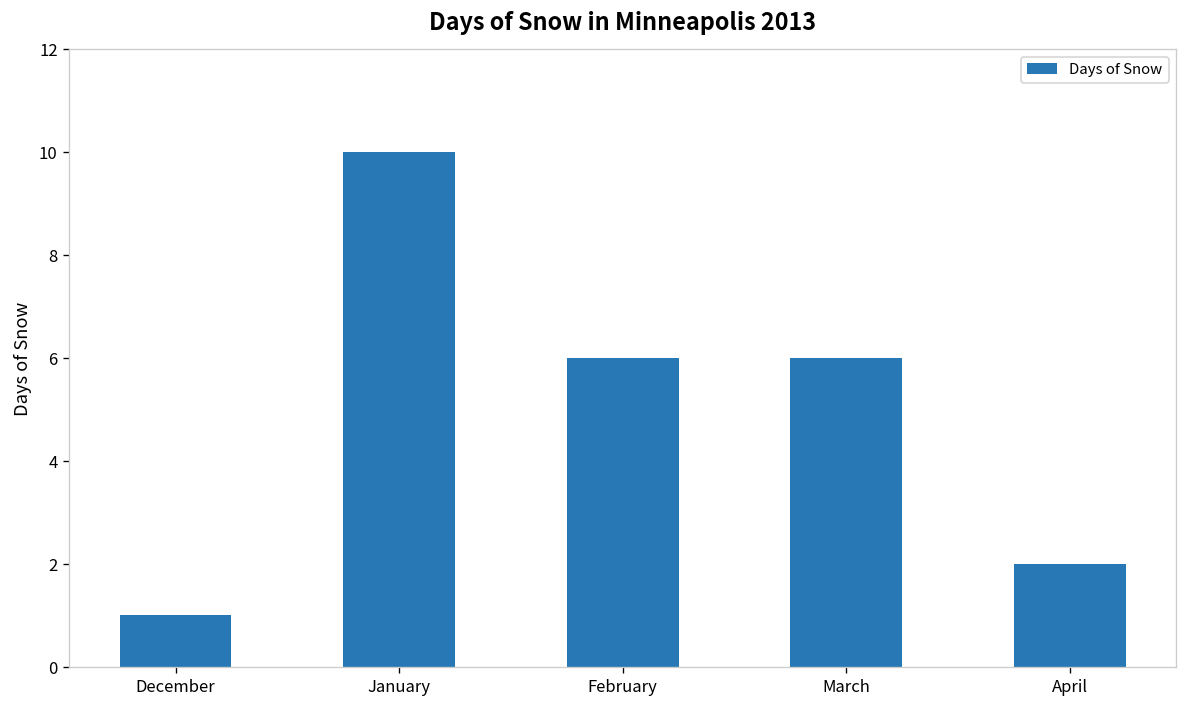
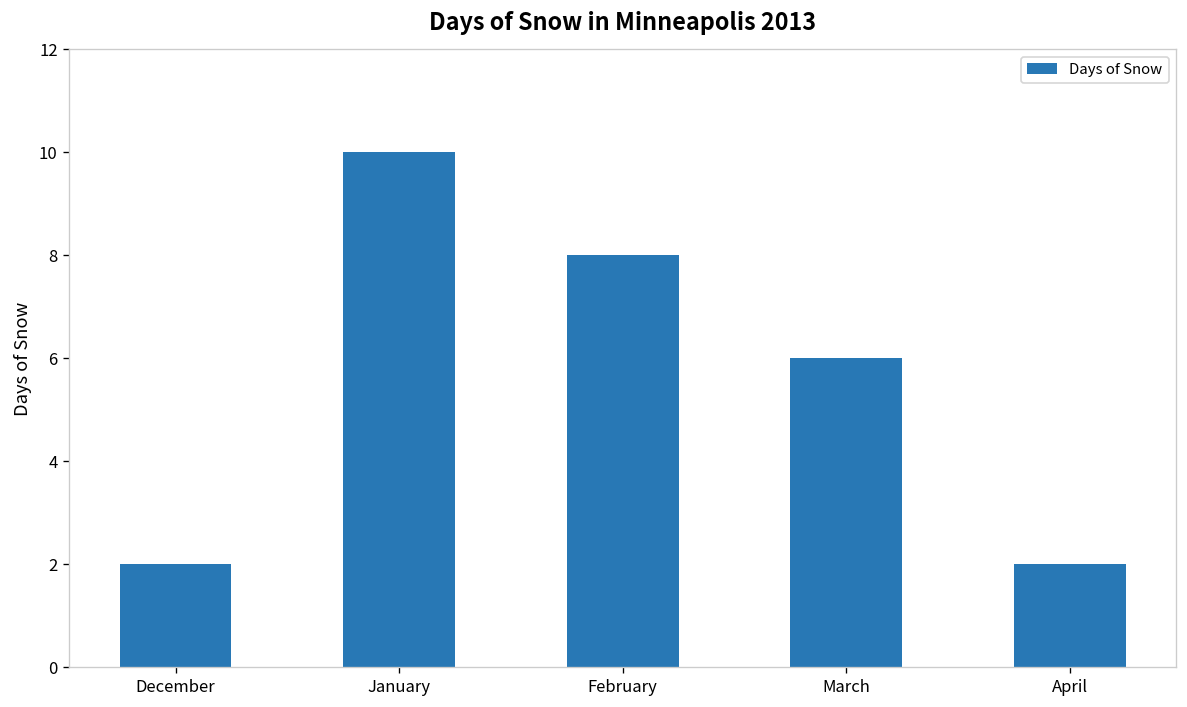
  {
-   "December": 1,
+   "December": 2,
    "January": 10,
-   "February": 6,
+   "February": 8,
    "March": 6,
    "April": 2
  }
